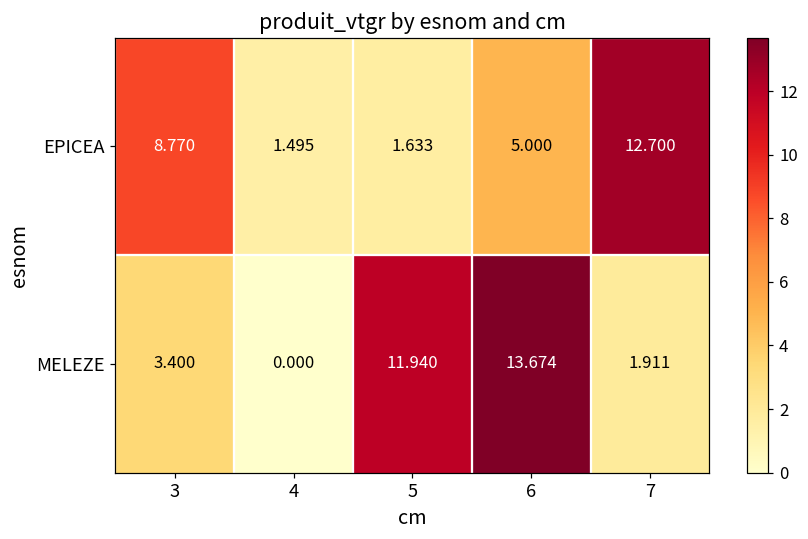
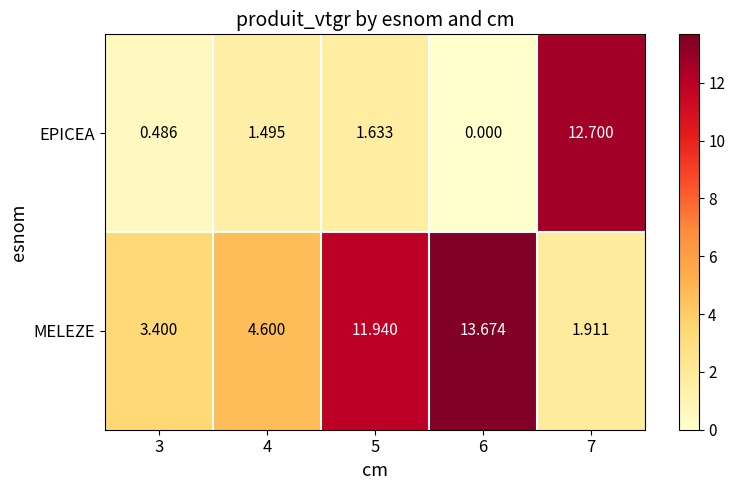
  {
    "EPICEA": {
-     "3": 8.770,
+     "3": 0.486,
      "4": 1.495,
      "5": 1.633,
-     "6": 5.000,
+     "6": 0.000,
      "7": 12.700
    },
    "MELEZE": {
      "3": 3.400,
-     "4": 0.000,
+     "4": 4.600,
      "5": 11.940,
      "6": 13.674,
      "7": 1.911
    }
  }
